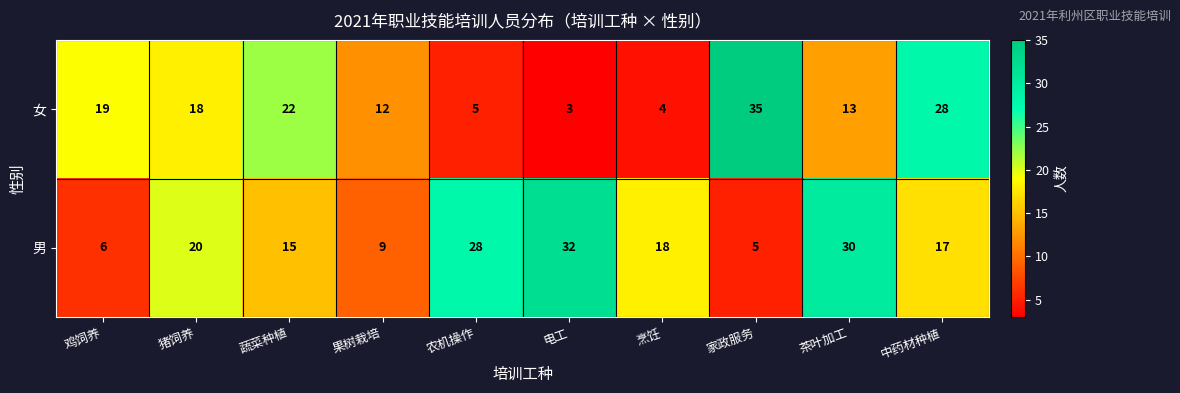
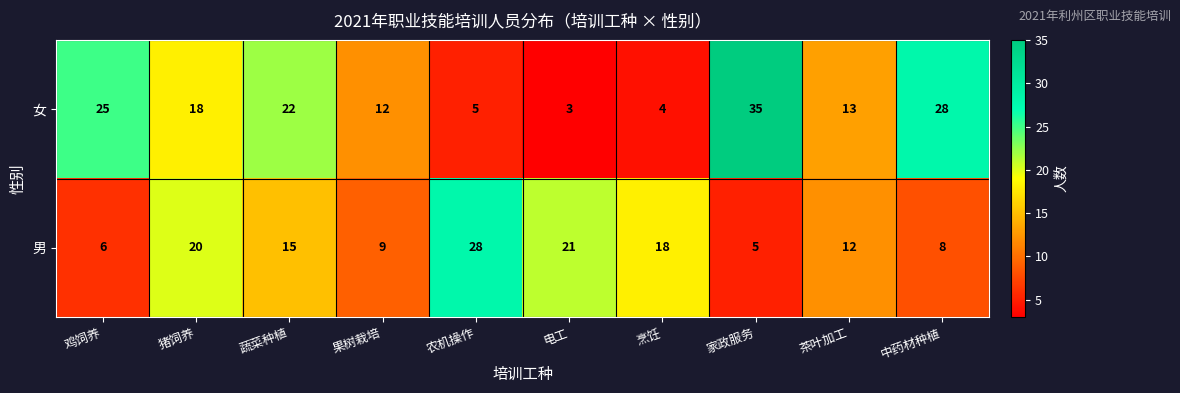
  {
    "女": {
-     "鸡饲养": 19,
+     "鸡饲养": 25,
      "猪饲养": 18,
      "蔬菜种植": 22,
      "果树栽培": 12,
      "农机操作": 5,
      "电工": 3,
      "烹饪": 4,
      "家政服务": 35,
      "茶叶加工": 13,
      "中药材种植": 28
    },
    "男": {
      "鸡饲养": 6,
      "猪饲养": 20,
      "蔬菜种植": 15,
      "果树栽培": 9,
      "农机操作": 28,
-     "电工": 32,
+     "电工": 21,
      "烹饪": 18,
      "家政服务": 5,
-     "茶叶加工": 30,
-     "中药材种植": 17
+     "茶叶加工": 12,
+     "中药材种植": 8
    }
  }
